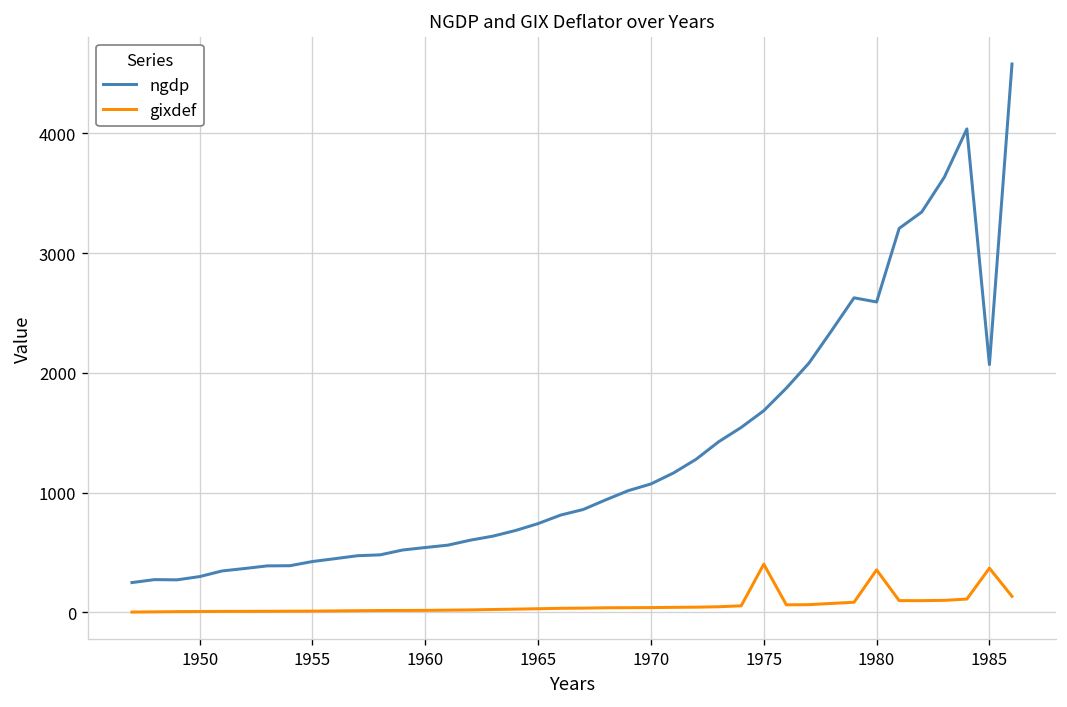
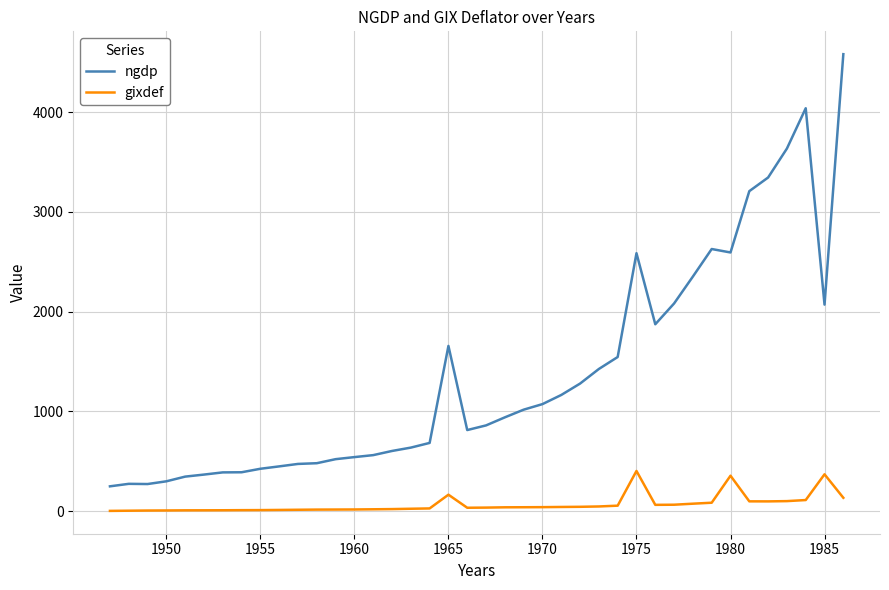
  {
    "ngdp": {
      "1950": 300,
      "1955": 400,
      "1960": 500,
-     "1965": 700,
+     "1965": 1700,
      "1970": 1100,
-     "1975": 1700,
+     "1975": 2600,
      "1980": 2600,
      "1985": 2100
    },
    "gixdef": {
      "1950": 0,
      "1955": 0,
      "1960": 0,
-     "1965": 0,
+     "1965": 200,
      "1970": 0,
      "1975": 400,
      "1980": 400,
      "1985": 400
    }
  }
